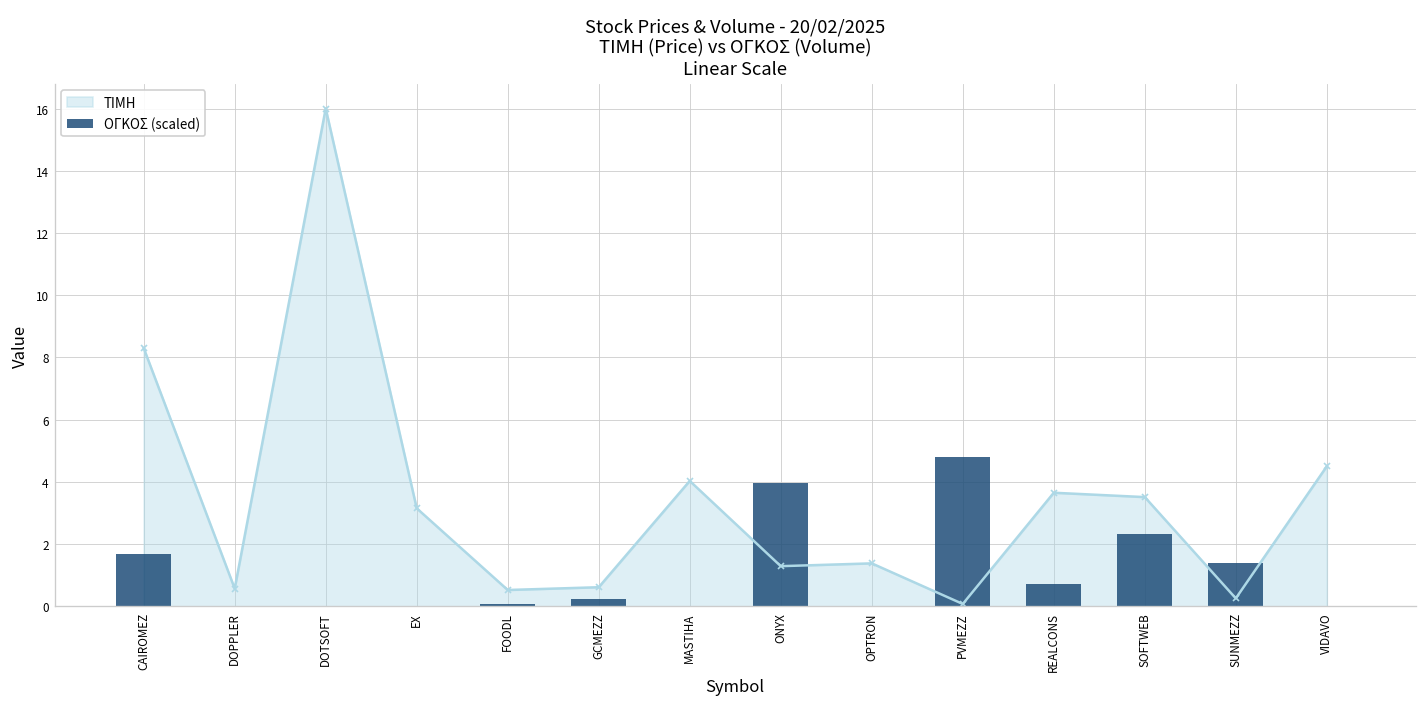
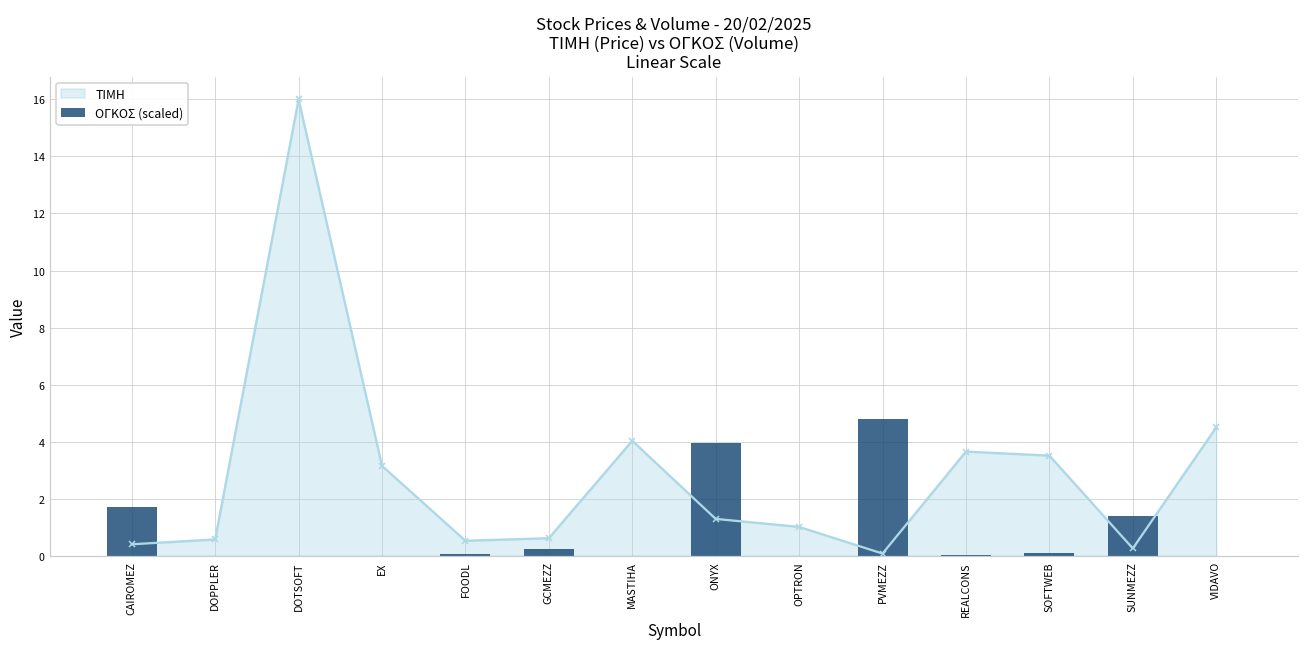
  {
    "ΤΙΜΗ": {
-     "CAIROMEZ": 8.3,
+     "CAIROMEZ": 0.4,
      "DOPPLER": 0.6,
      "DOTSOFT": 16.0,
      "EX": 3.2,
      "FOODL": 0.5,
      "GCMEZZ": 0.6,
      "MASTIHA": 4.0,
      "ONYX": 1.3,
-     "OPTRON": 1.4,
+     "OPTRON": 1.0,
      "PVMEZZ": 0.1,
      "REALCONS": 3.7,
      "SOFTWEB": 3.5,
      "SUNMEZZ": 0.3,
      "VIDAVO": 4.5
    },
    "ΟΓΚΟΣ (scaled)": {
      "CAIROMEZ": 1.7,
      "DOPPLER": 0.0,
      "DOTSOFT": 0.0,
      "EX": 0.0,
      "GCMEZZ": 0.2,
      "MASTIHA": 0.0,
      "ONYX": 4.0,
      "OPTRON": 0.0,
      "PVMEZZ": 4.8,
-     "REALCONS": 0.7,
-     "SOFTWEB": 2.3,
+     "REALCONS": 0.0,
+     "SOFTWEB": 0.1,
      "SUNMEZZ": 1.4
    }
  }
